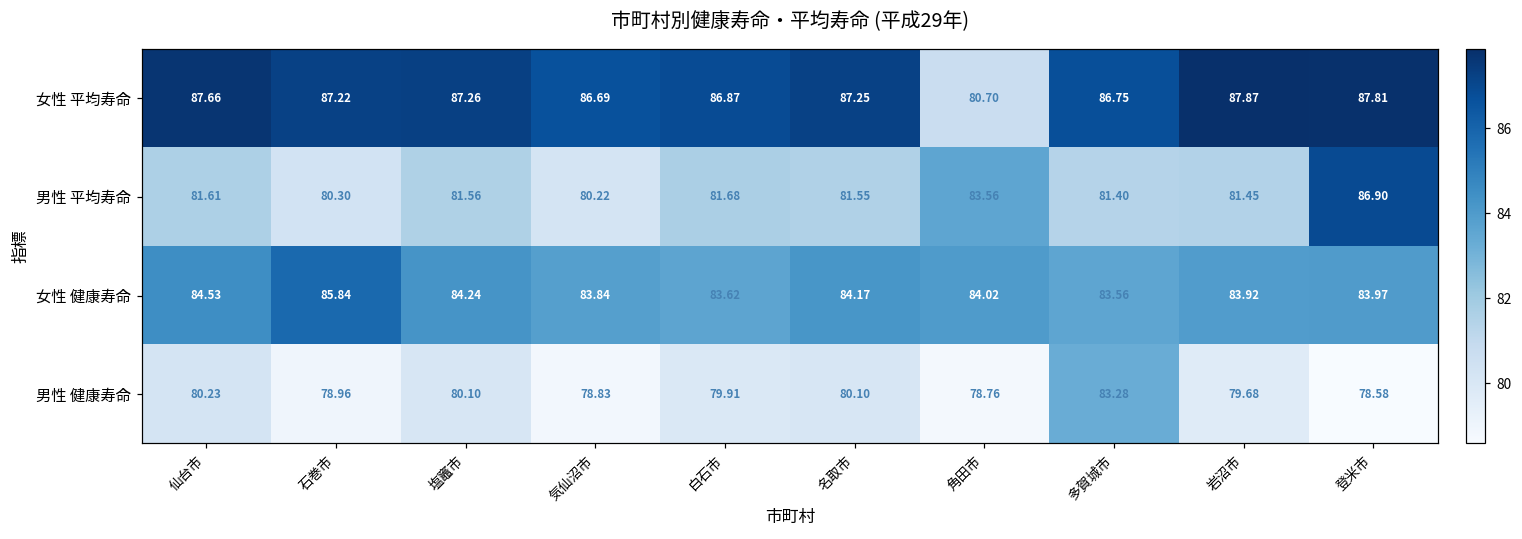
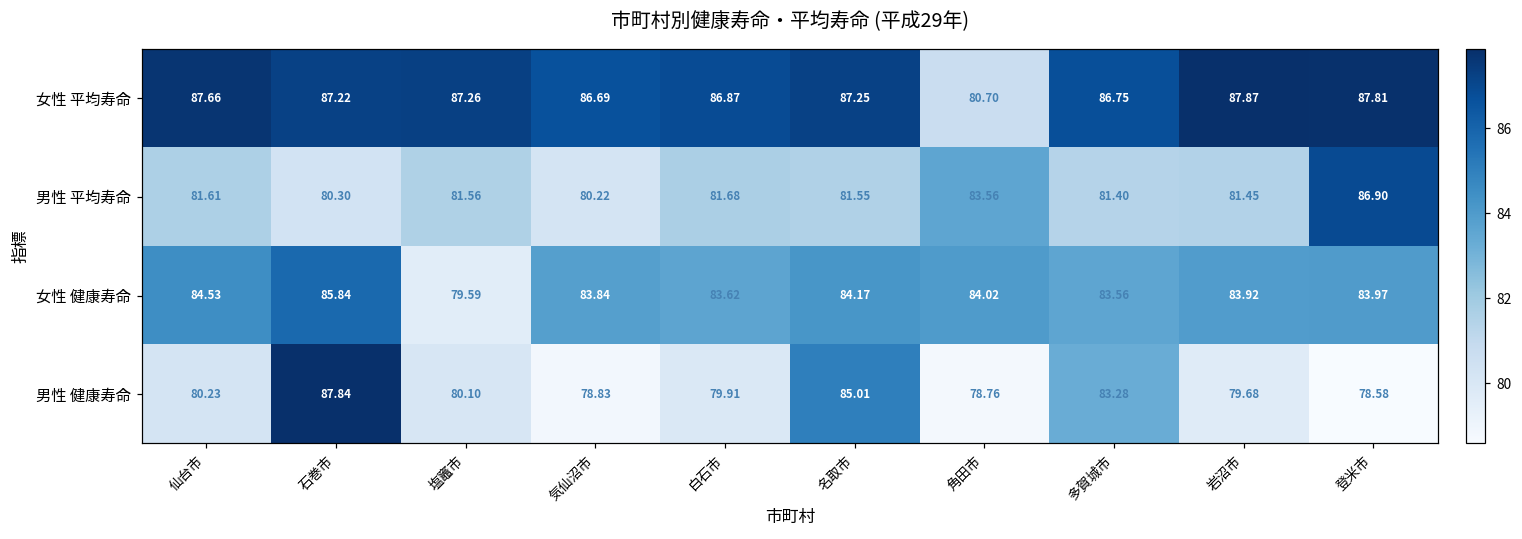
  {
    "女性 平均寿命": {
      "仙台市": 87.66,
      "石巻市": 87.22,
      "塩竈市": 87.26,
      "気仙沼市": 86.69,
      "白石市": 86.87,
      "名取市": 87.25,
      "角田市": 80.70,
      "多賀城市": 86.75,
      "岩沼市": 87.87,
      "登米市": 87.81
    },
    "男性 平均寿命": {
      "仙台市": 81.61,
      "石巻市": 80.30,
      "塩竈市": 81.56,
      "気仙沼市": 80.22,
      "白石市": 81.68,
      "名取市": 81.55,
      "多賀城市": 81.40,
      "岩沼市": 81.45,
      "登米市": 86.90
    },
    "女性 健康寿命": {
      "仙台市": 84.53,
      "石巻市": 85.84,
-     "塩竈市": 84.24,
+     "塩竈市": 79.59,
      "気仙沼市": 83.84,
      "名取市": 84.17,
      "角田市": 84.02,
      "岩沼市": 83.92,
      "登米市": 83.97
    },
    "男性 健康寿命": {
      "仙台市": 80.23,
-     "石巻市": 78.96,
+     "石巻市": 87.84,
      "塩竈市": 80.10,
      "気仙沼市": 78.83,
      "白石市": 79.91,
-     "名取市": 80.10,
+     "名取市": 85.01,
      "角田市": 78.76,
      "岩沼市": 79.68,
      "登米市": 78.58
    }
  }
